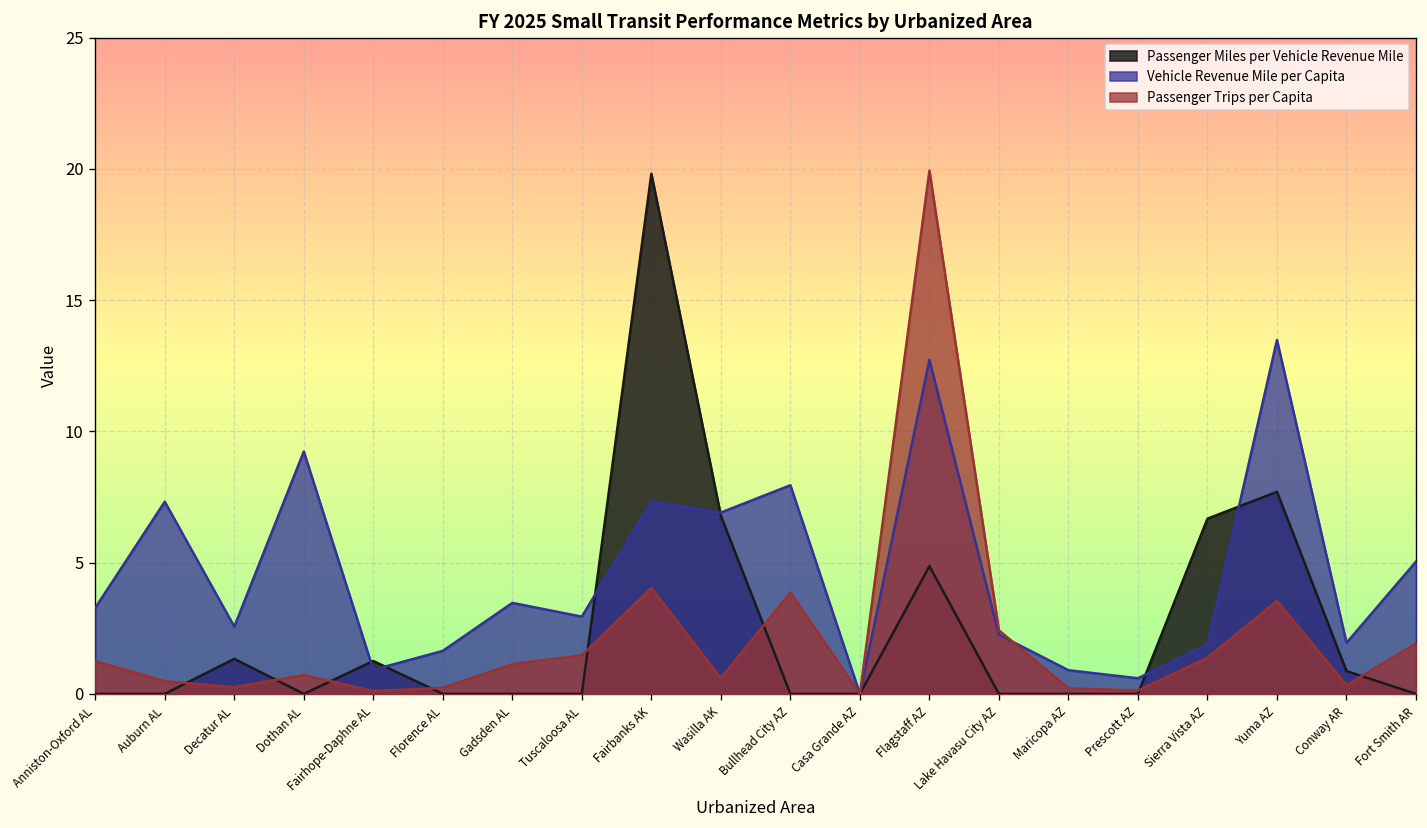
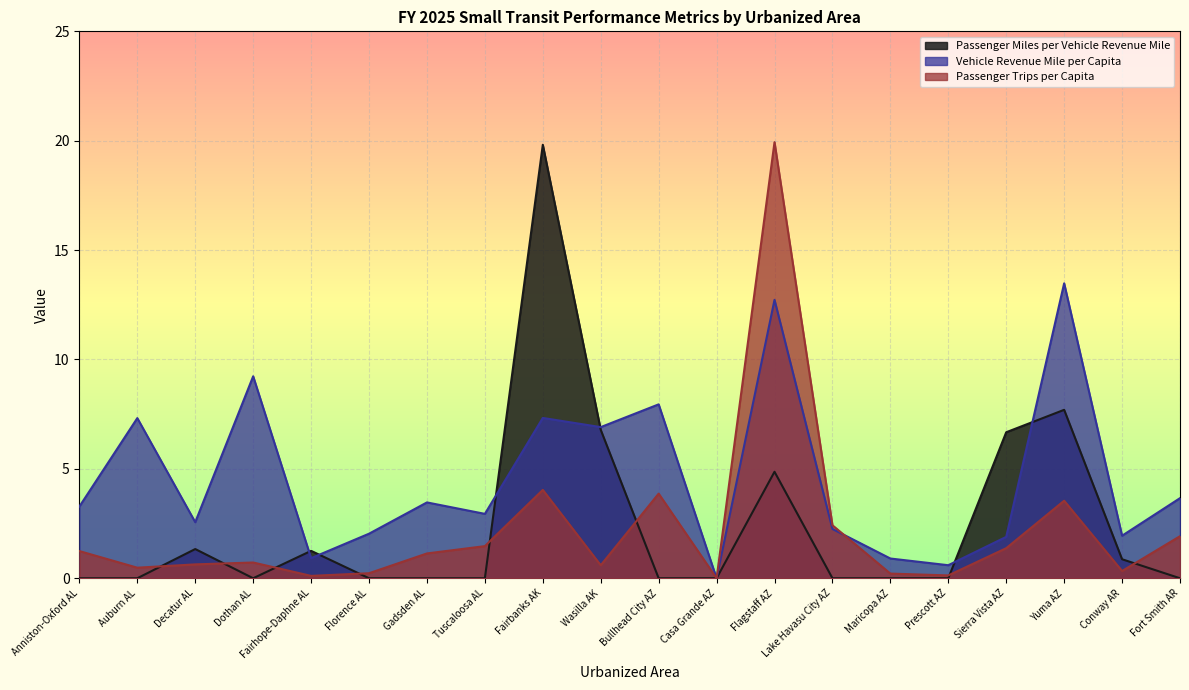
  {
    "Passenger Miles per Vehicle Revenue Mile": {
      "Anniston-Oxford AL": 0.0,
      "Auburn AL": 0.0,
      "Decatur AL": 1.3,
      "Dothan AL": 0.0,
      "Fairhope-Daphne AL": 1.3,
      "Florence AL": 0.0,
      "Gadsden AL": 0.0,
      "Tuscaloosa AL": 0.0,
      "Fairbanks AK": 19.8,
      "Wasilla AK": 6.8,
      "Bullhead City AZ": 0.0,
      "Flagstaff AZ": 4.9,
      "Lake Havasu City AZ": 0.0,
      "Maricopa AZ": 0.0,
      "Prescott AZ": 0.0,
      "Sierra Vista AZ": 6.7,
      "Yuma AZ": 7.7,
      "Conway AR": 0.9,
      "Fort Smith AR": 0.0
    },
    "Vehicle Revenue Mile per Capita": {
      "Anniston-Oxford AL": 3.3,
      "Auburn AL": 7.3,
      "Decatur AL": 2.6,
      "Dothan AL": 9.2,
      "Fairhope-Daphne AL": 0.9,
-     "Florence AL": 1.6,
+     "Florence AL": 2.0,
      "Gadsden AL": 3.5,
      "Tuscaloosa AL": 2.9,
      "Fairbanks AK": 7.3,
      "Wasilla AK": 6.9,
      "Bullhead City AZ": 7.9,
      "Flagstaff AZ": 12.7,
      "Lake Havasu City AZ": 2.3,
      "Maricopa AZ": 0.9,
      "Prescott AZ": 0.6,
      "Sierra Vista AZ": 1.9,
      "Yuma AZ": 13.5,
      "Conway AR": 1.9,
-     "Fort Smith AR": 5.0
+     "Fort Smith AR": 3.7
    },
    "Passenger Trips per Capita": {
      "Anniston-Oxford AL": 1.2,
      "Auburn AL": 0.5,
-     "Decatur AL": 0.3,
+     "Decatur AL": 0.6,
      "Dothan AL": 0.7,
      "Fairhope-Daphne AL": 0.1,
      "Florence AL": 0.2,
      "Gadsden AL": 1.1,
      "Tuscaloosa AL": 1.5,
      "Fairbanks AK": 4.0,
      "Wasilla AK": 0.6,
      "Bullhead City AZ": 3.9,
      "Flagstaff AZ": 19.9,
      "Lake Havasu City AZ": 2.4,
      "Maricopa AZ": 0.2,
      "Prescott AZ": 0.1,
      "Sierra Vista AZ": 1.4,
      "Yuma AZ": 3.5,
      "Conway AR": 0.3,
      "Fort Smith AR": 1.9
    }
  }
